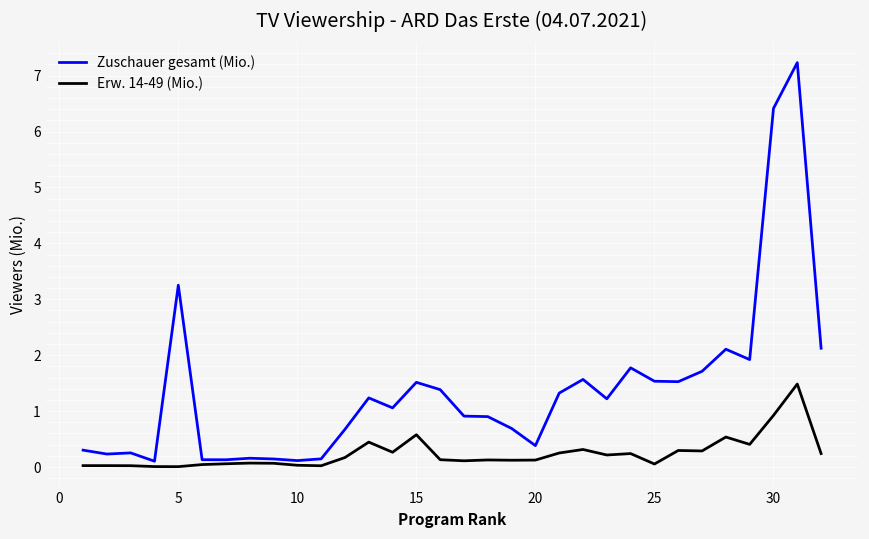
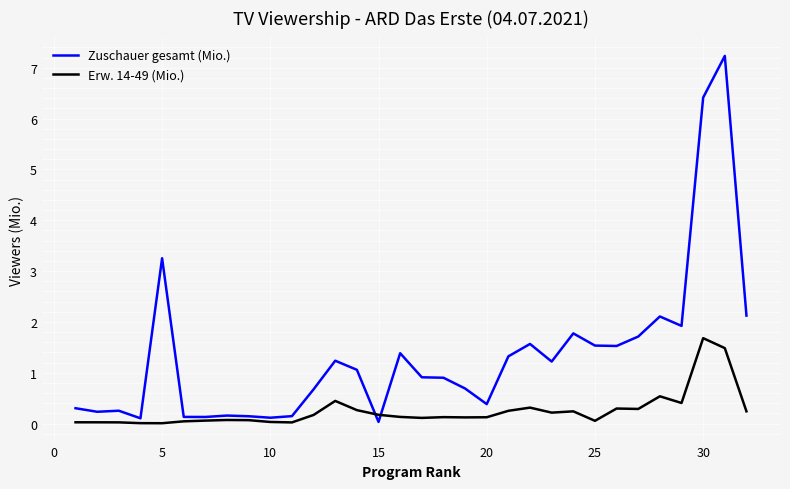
  {
    "Zuschauer gesamt (Mio.)": {
      "5": 3.3,
      "10": 0.1,
-     "15": 1.5,
+     "15": 0.0,
      "20": 0.4,
      "25": 1.5,
      "30": 6.4
    },
    "Erw. 14-49 (Mio.)": {
      "5": 0.0,
      "10": 0.0,
-     "15": 0.6,
+     "15": 0.2,
      "20": 0.1,
      "25": 0.1,
-     "30": 0.9
+     "30": 1.7
    }
  }
